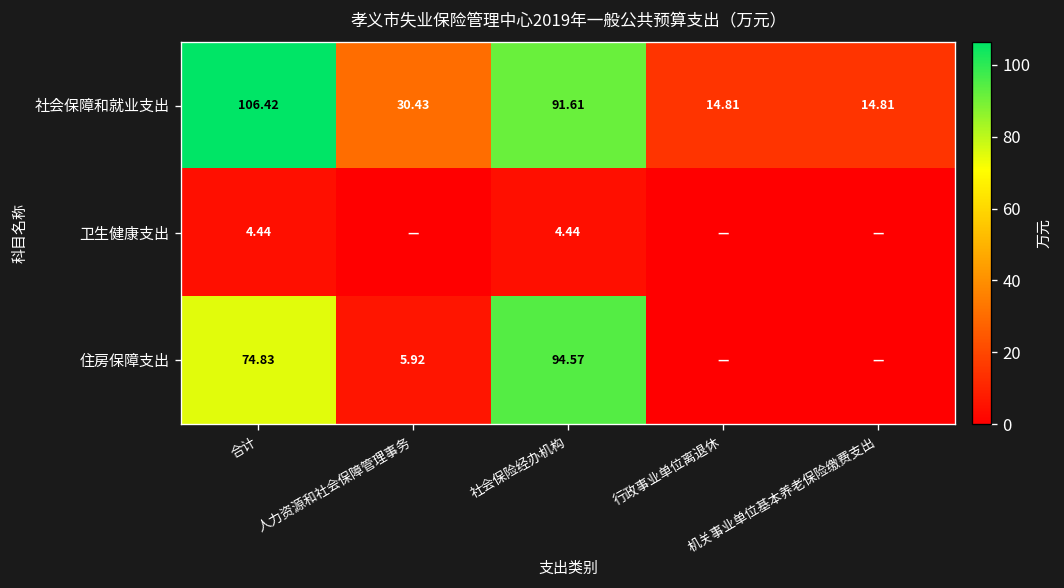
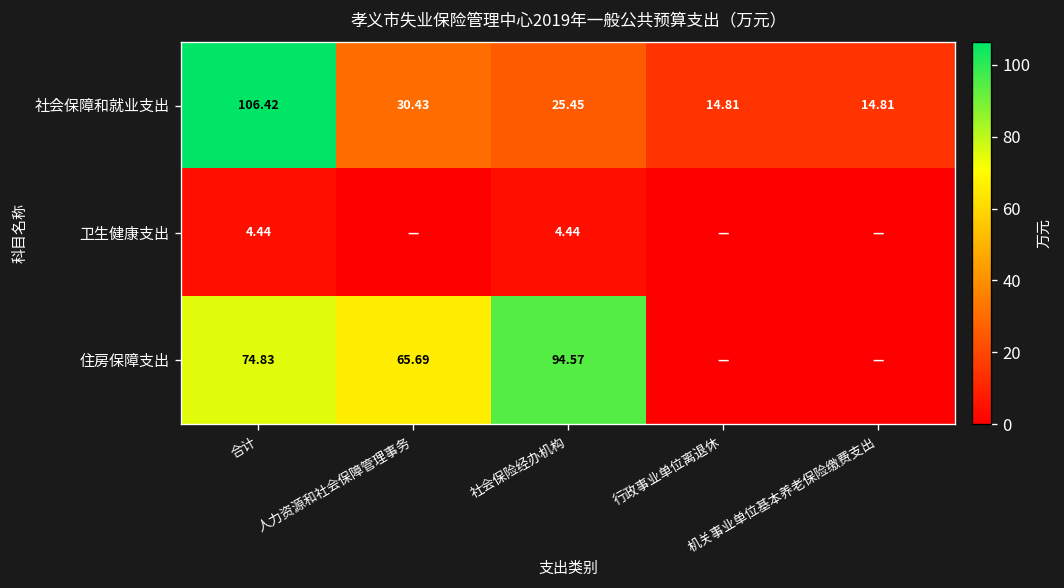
  {
    "社会保障和就业支出": {
      "合计": 106.42,
      "人力资源和社会保障管理事务": 30.43,
-     "社会保险经办机构": 91.61,
+     "社会保险经办机构": 25.45,
      "行政事业单位离退休": 14.81,
      "机关事业单位基本养老保险缴费支出": 14.81
    },
    "卫生健康支出": {
      "合计": 4.44,
      "社会保险经办机构": 4.44
    },
    "住房保障支出": {
      "合计": 74.83,
-     "人力资源和社会保障管理事务": 5.92,
+     "人力资源和社会保障管理事务": 65.69,
      "社会保险经办机构": 94.57
    }
  }
